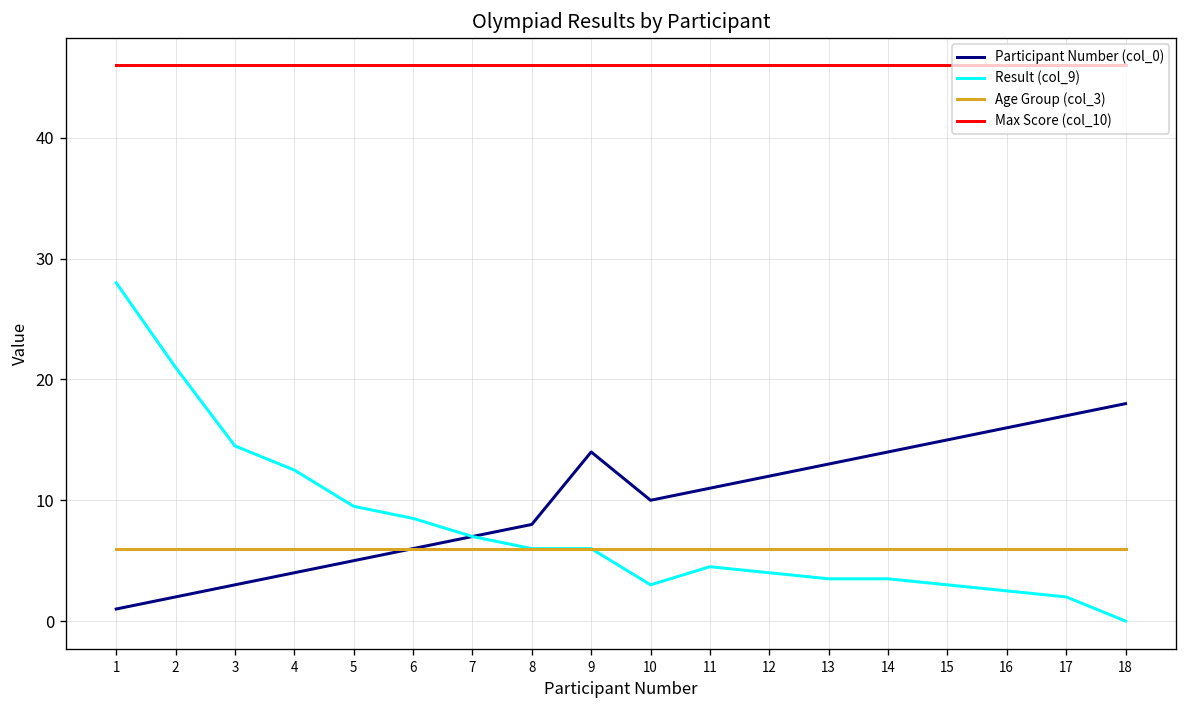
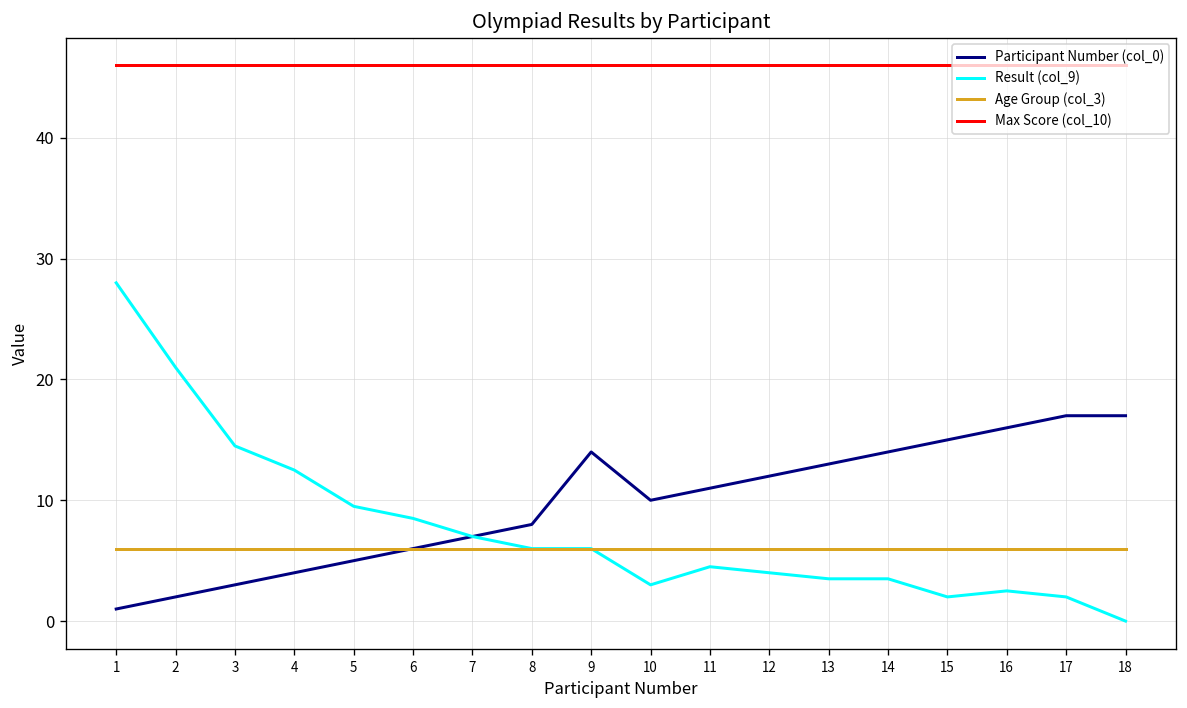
  {
    "Participant Number (col_0)": {
      "1": 1,
      "2": 2,
      "3": 3,
      "4": 4,
      "5": 5,
      "8": 8,
      "9": 14,
      "10": 10,
      "11": 11,
      "12": 12,
      "13": 13,
      "14": 14,
      "15": 15,
      "16": 16,
      "17": 17,
-     "18": 18
+     "18": 17
    },
    "Result (col_9)": {
      "1": 28,
      "2": 21,
      "3": 14.5,
      "4": 12.5,
      "5": 9.5,
      "6": 8.5,
      "10": 3,
      "11": 4.5,
      "12": 4,
      "13": 3.5,
      "14": 3.5,
-     "15": 3,
+     "15": 2,
      "16": 2.5,
      "17": 2,
      "18": 0
    },
    "Age Group (col_3)": {
      "1": 6,
      "2": 6,
      "3": 6,
      "4": 6,
      "5": 6,
      "7": 6,
      "10": 6,
      "11": 6,
      "12": 6,
      "13": 6,
      "14": 6,
      "15": 6,
      "16": 6,
      "17": 6,
      "18": 6
    },
    "Max Score (col_10)": {
      "1": 46,
      "2": 46,
      "3": 46,
      "4": 46,
      "5": 46,
      "6": 46,
      "7": 46,
      "8": 46,
      "9": 46,
      "10": 46,
      "11": 46,
      "12": 46,
      "13": 46,
      "14": 46,
      "15": 46
    }
  }
